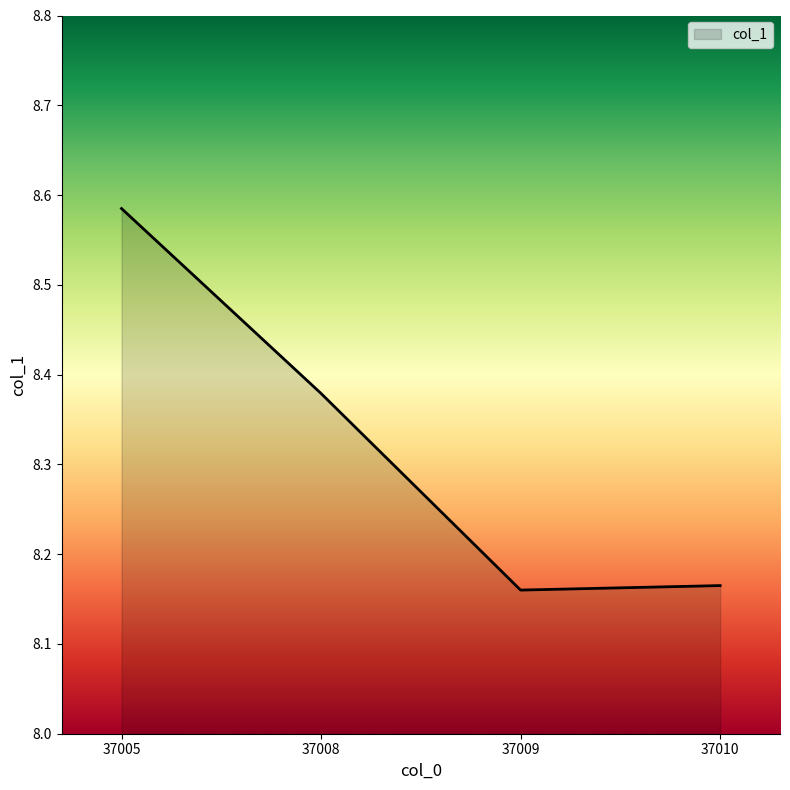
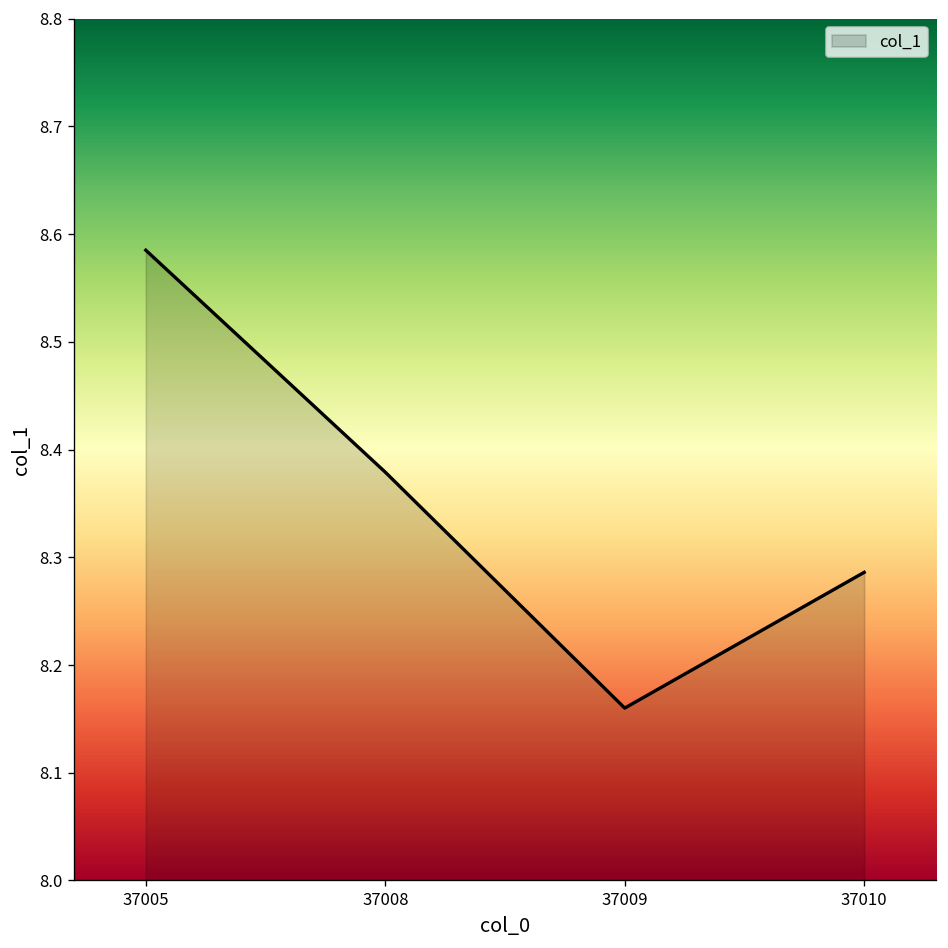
  {
    "37005": 8.59,
    "37008": 8.38,
    "37009": 8.16,
-   "37010": 8.17
+   "37010": 8.29
  }
